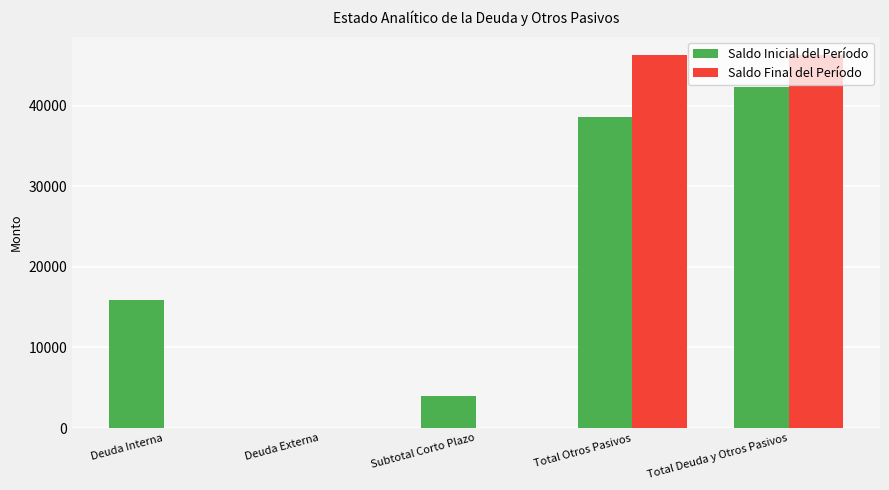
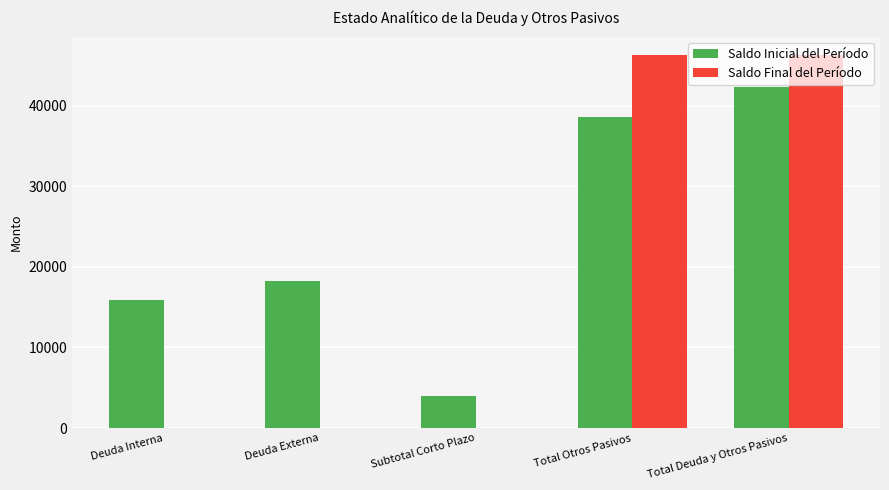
  {
    "Saldo Inicial del Período": {
      "Deuda Interna": 16000,
-     "Deuda Externa": 0,
+     "Deuda Externa": 18000,
      "Subtotal Corto Plazo": 4000,
      "Total Otros Pasivos": 39000,
      "Total Deuda y Otros Pasivos": 42000
    },
    "Saldo Final del Período": {
      "Deuda Interna": 0,
      "Deuda Externa": 0,
      "Subtotal Corto Plazo": 0,
      "Total Otros Pasivos": 46000
    }
  }
